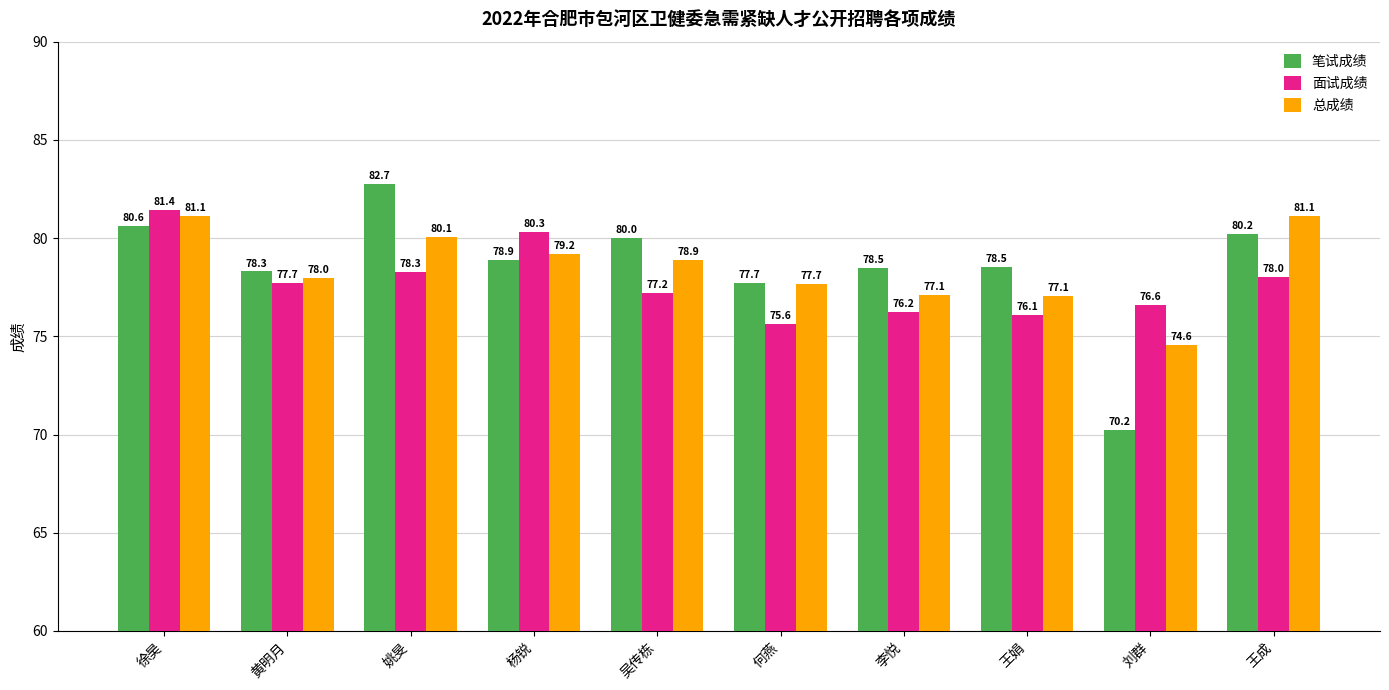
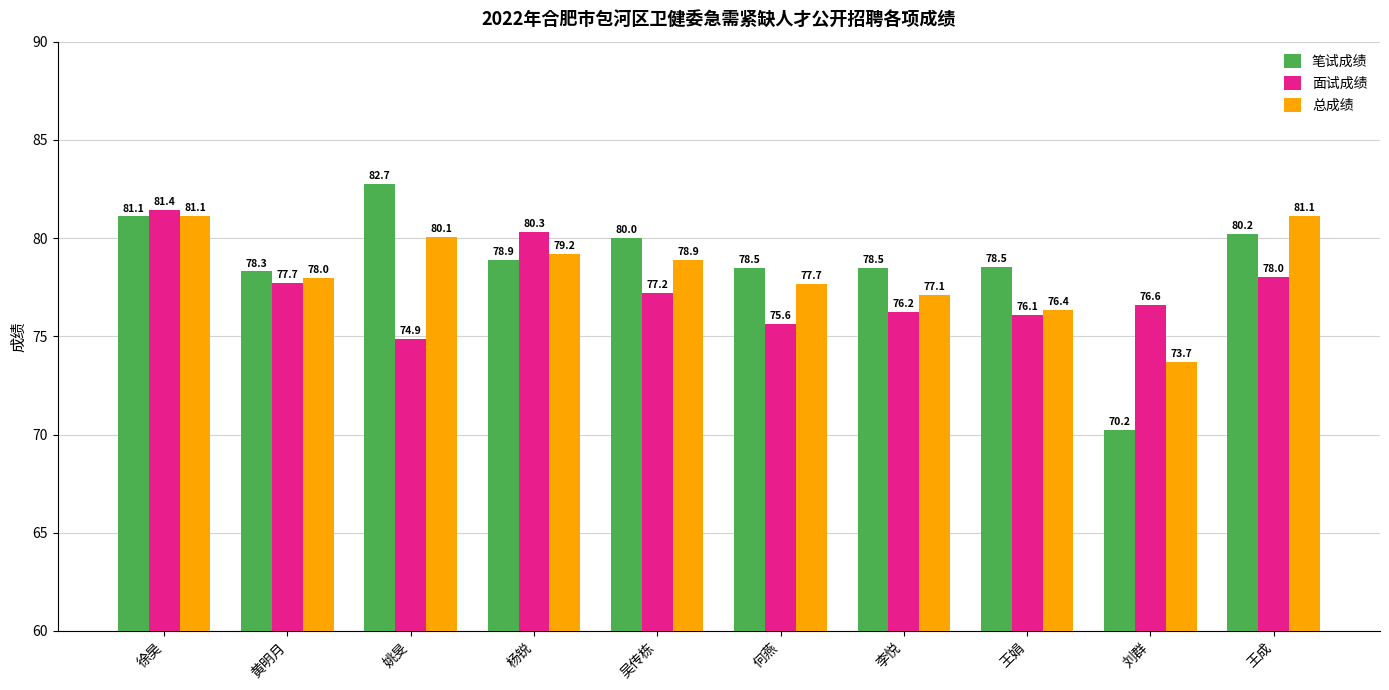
  {
    "笔试成绩": {
-     "徐昊": 80.6,
+     "徐昊": 81.1,
      "黄明月": 78.3,
      "姚旻": 82.7,
      "杨锐": 78.9,
      "吴传栋": 80.0,
-     "何燕": 77.7,
+     "何燕": 78.5,
      "李悦": 78.5,
      "王娟": 78.5,
      "刘群": 70.2,
      "王成": 80.2
    },
    "面试成绩": {
      "徐昊": 81.4,
      "黄明月": 77.7,
-     "姚旻": 78.3,
+     "姚旻": 74.9,
      "杨锐": 80.3,
      "吴传栋": 77.2,
      "何燕": 75.6,
      "李悦": 76.2,
      "王娟": 76.1,
      "刘群": 76.6,
      "王成": 78.0
    },
    "总成绩": {
      "徐昊": 81.1,
      "黄明月": 78.0,
      "姚旻": 80.1,
      "杨锐": 79.2,
      "吴传栋": 78.9,
      "何燕": 77.7,
      "李悦": 77.1,
-     "王娟": 77.1,
-     "刘群": 74.6,
+     "王娟": 76.4,
+     "刘群": 73.7,
      "王成": 81.1
    }
  }
